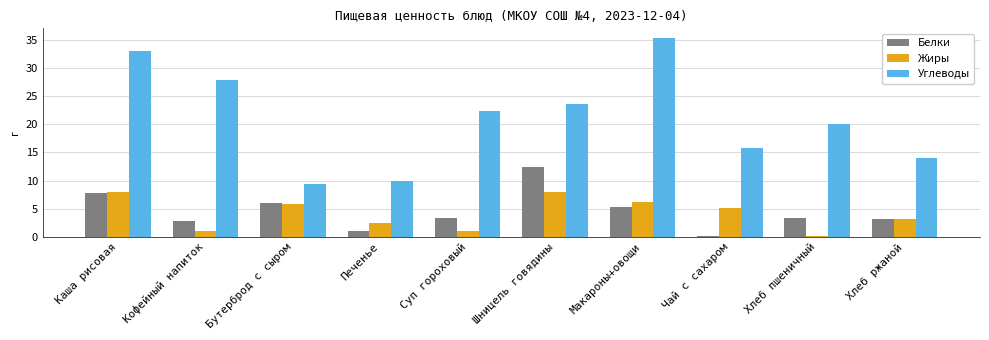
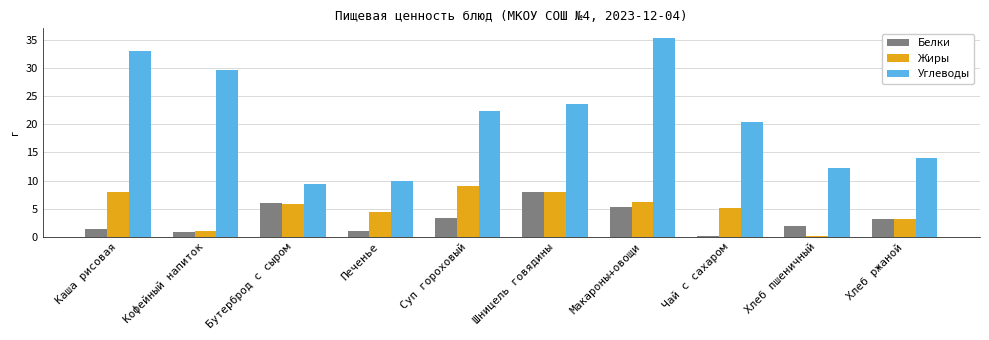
  {
    "Белки": {
-     "Каша рисовая": 8,
-     "Кофейный напиток": 3,
+     "Каша рисовая": 1,
+     "Кофейный напиток": 1,
      "Бутерброд с сыром": 6,
      "Печенье": 1,
      "Суп гороховый": 3,
-     "Шницель говядины": 13,
+     "Шницель говядины": 8,
      "Макароны+овощи": 5,
-     "Хлеб пшеничный": 3,
+     "Хлеб пшеничный": 2,
      "Хлеб ржаной": 3
    },
    "Жиры": {
      "Каша рисовая": 8,
      "Кофейный напиток": 1,
      "Бутерброд с сыром": 6,
-     "Печенье": 3,
-     "Суп гороховый": 1,
+     "Печенье": 5,
+     "Суп гороховый": 9,
      "Шницель говядины": 8,
      "Макароны+овощи": 6,
      "Чай с сахаром": 5,
      "Хлеб ржаной": 3
    },
    "Углеводы": {
      "Каша рисовая": 33,
-     "Кофейный напиток": 28,
+     "Кофейный напиток": 30,
      "Бутерброд с сыром": 9,
      "Печенье": 10,
      "Суп гороховый": 22,
      "Шницель говядины": 24,
      "Макароны+овощи": 35,
-     "Чай с сахаром": 16,
-     "Хлеб пшеничный": 20,
+     "Чай с сахаром": 20,
+     "Хлеб пшеничный": 12,
      "Хлеб ржаной": 14
    }
  }
